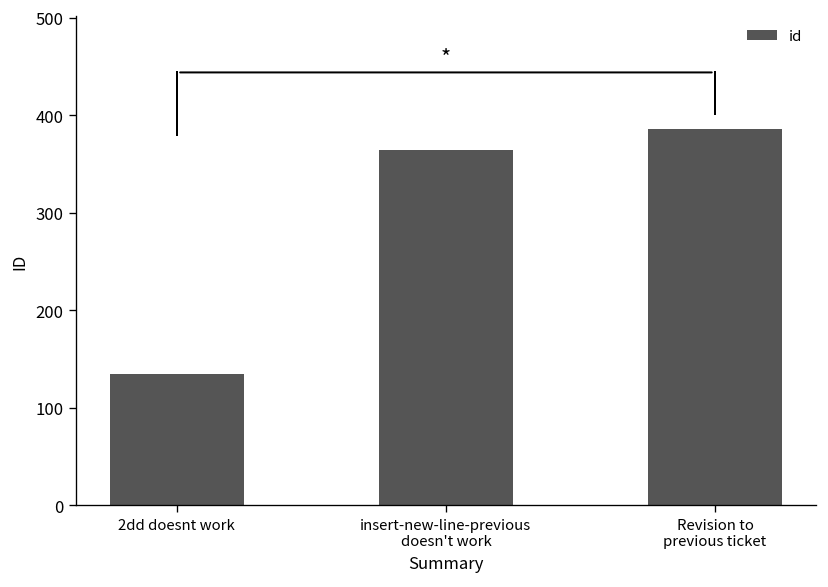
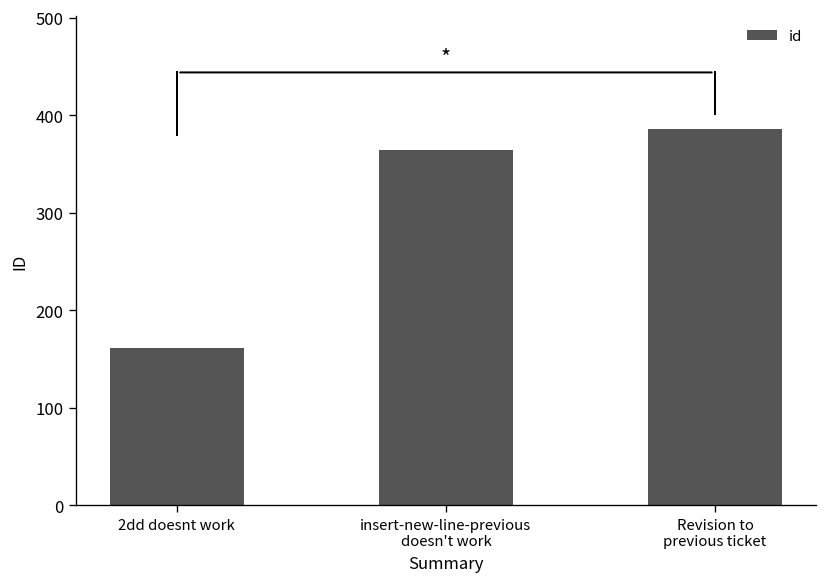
  {
    "id": {
-     "2dd doesnt work": 140,
+     "2dd doesnt work": 160,
      "insert-new-line-previous doesn't work": 360,
      "Revision to previous ticket": 390
    }
  }
